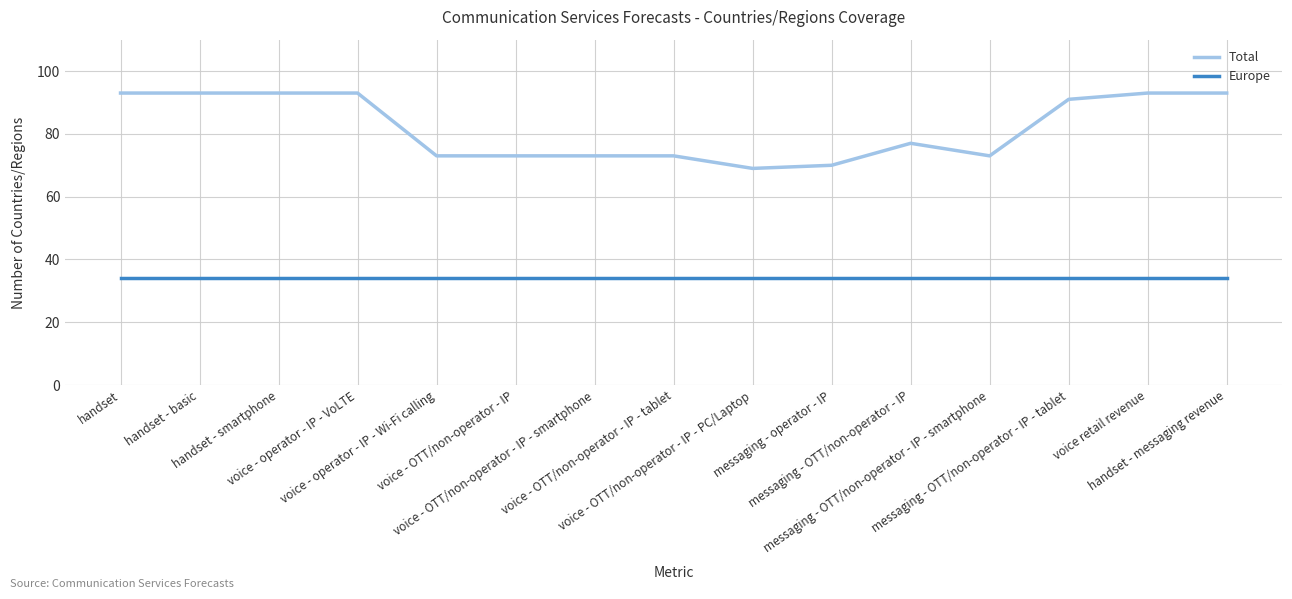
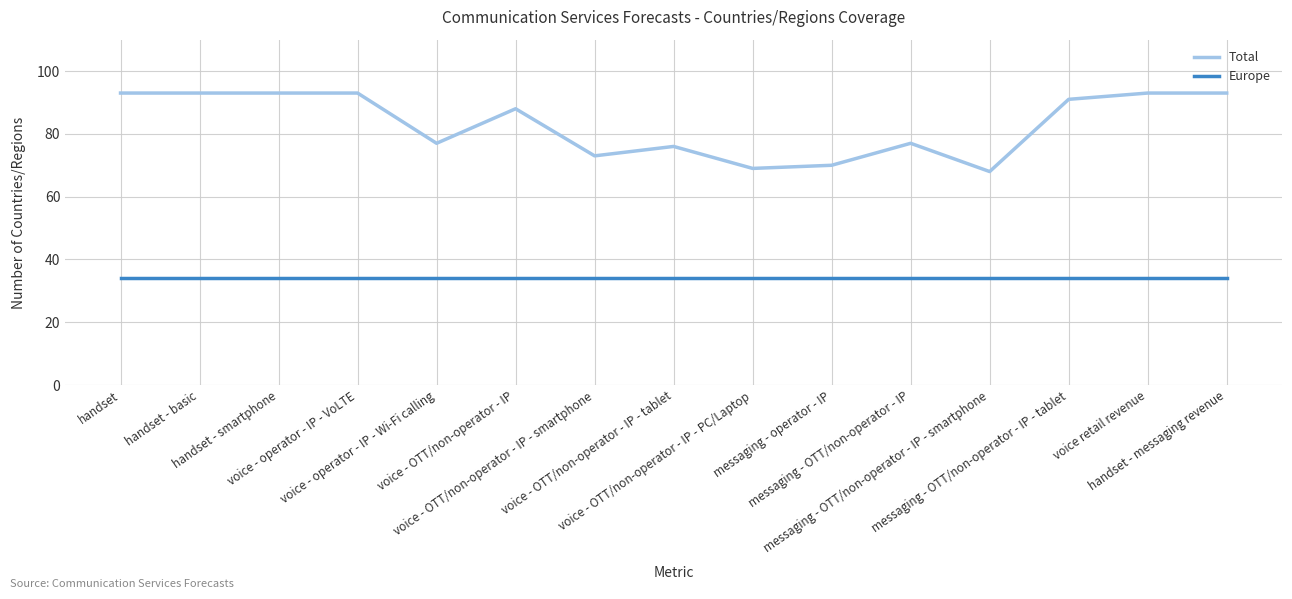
  {
    "Total": {
      "handset": 93,
      "handset - basic": 93,
      "handset - smartphone": 93,
      "voice - operator - IP - VoLTE": 93,
-     "voice - operator - IP - Wi-Fi calling": 73,
-     "voice - OTT/non-operator - IP": 73,
+     "voice - operator - IP - Wi-Fi calling": 77,
+     "voice - OTT/non-operator - IP": 88,
      "voice - OTT/non-operator - IP - smartphone": 73,
-     "voice - OTT/non-operator - IP - tablet": 73,
+     "voice - OTT/non-operator - IP - tablet": 76,
      "voice - OTT/non-operator - IP - PC/Laptop": 69,
      "messaging - operator - IP": 70,
      "messaging - OTT/non-operator - IP": 77,
-     "messaging - OTT/non-operator - IP - smartphone": 73,
+     "messaging - OTT/non-operator - IP - smartphone": 68,
      "messaging - OTT/non-operator - IP - tablet": 91,
      "voice retail revenue": 93,
      "handset - messaging revenue": 93
    },
    "Europe": {
      "handset": 34,
      "handset - basic": 34,
      "handset - smartphone": 34,
      "voice - operator - IP - VoLTE": 34,
      "voice - operator - IP - Wi-Fi calling": 34,
      "voice - OTT/non-operator - IP": 34,
      "voice - OTT/non-operator - IP - smartphone": 34,
      "voice - OTT/non-operator - IP - tablet": 34,
      "voice - OTT/non-operator - IP - PC/Laptop": 34,
      "messaging - operator - IP": 34,
      "messaging - OTT/non-operator - IP": 34,
      "messaging - OTT/non-operator - IP - smartphone": 34,
      "messaging - OTT/non-operator - IP - tablet": 34,
      "voice retail revenue": 34,
      "handset - messaging revenue": 34
    }
  }
